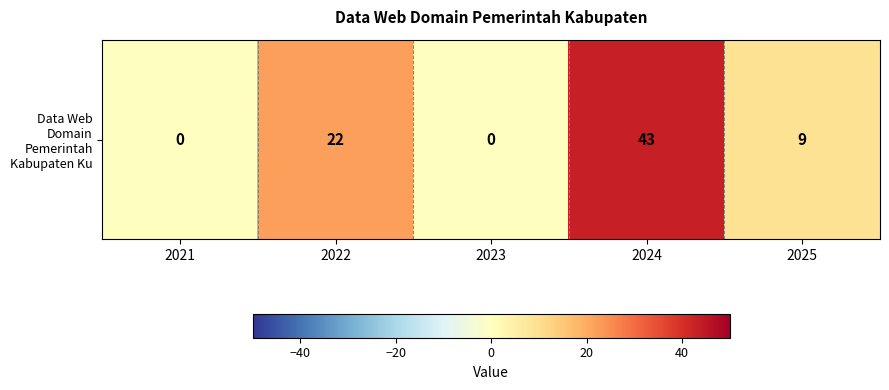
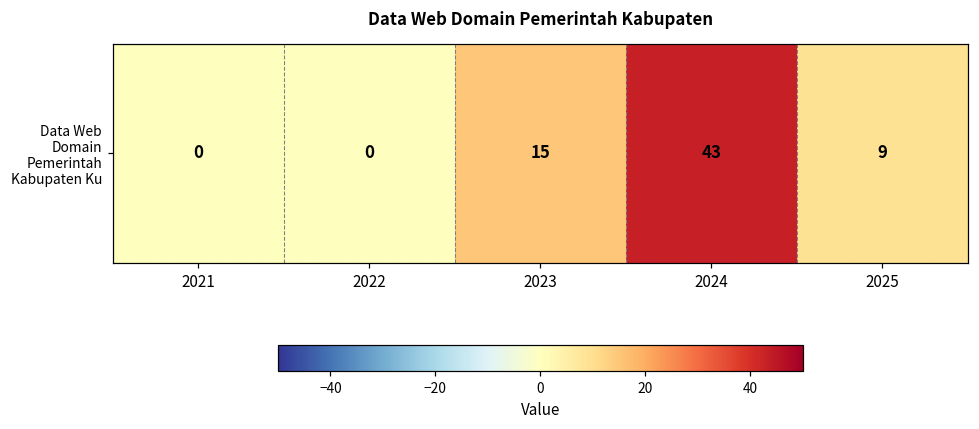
  {
    "Data Web Domain Pemerintah Kabupaten Ku": {
      "2021": 0,
-     "2022": 22,
-     "2023": 0,
+     "2022": 0,
+     "2023": 15,
      "2024": 43,
      "2025": 9
    }
  }
